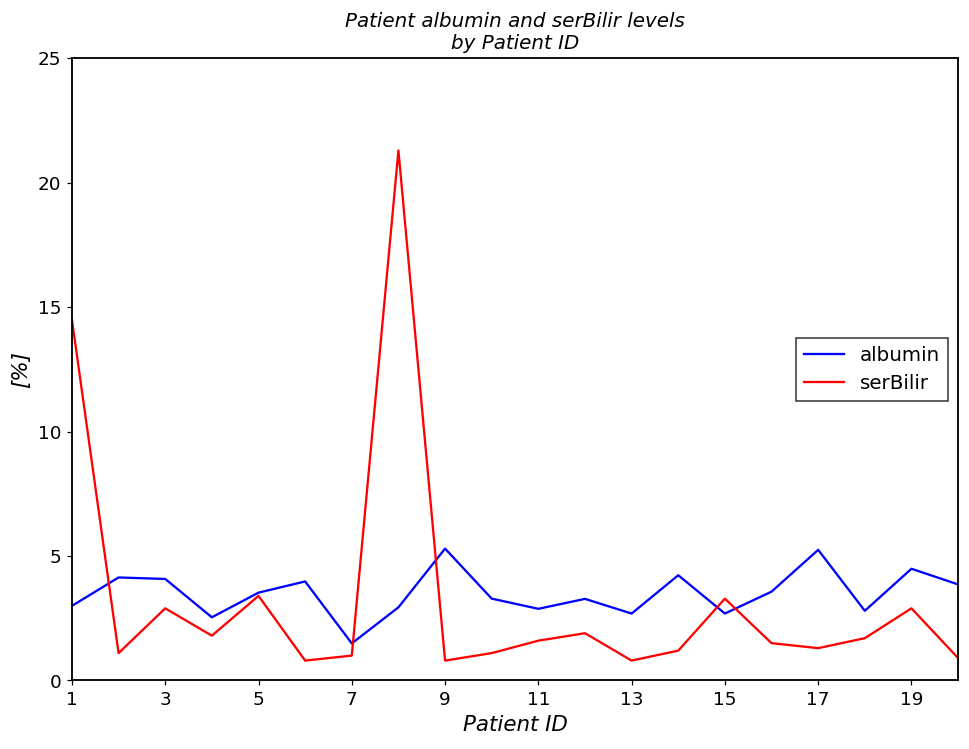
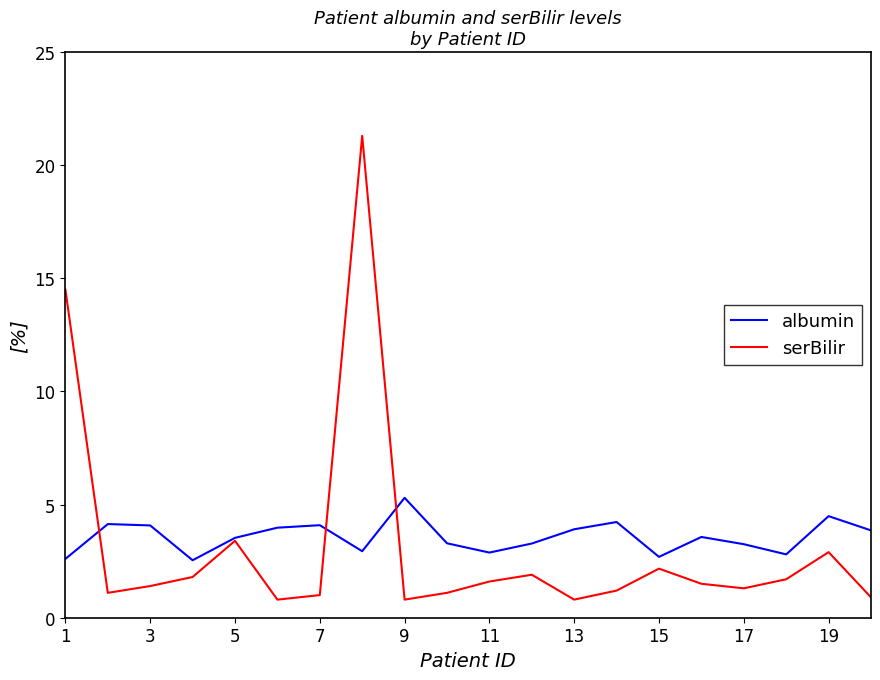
  {
    "albumin": {
-     "1": 3.0,
+     "1": 2.6,
      "3": 4.1,
      "5": 3.5,
-     "7": 1.5,
+     "7": 4.1,
      "9": 5.3,
      "11": 2.9,
-     "13": 2.7,
+     "13": 3.9,
      "15": 2.7,
-     "17": 5.3,
+     "17": 3.3,
      "19": 4.5
    },
    "serBilir": {
      "1": 14.5,
-     "3": 2.9,
+     "3": 1.4,
      "5": 3.4,
      "7": 1.0,
      "9": 0.8,
      "11": 1.6,
      "13": 0.8,
-     "15": 3.3,
+     "15": 2.2,
      "17": 1.3,
      "19": 2.9
    }
  }
